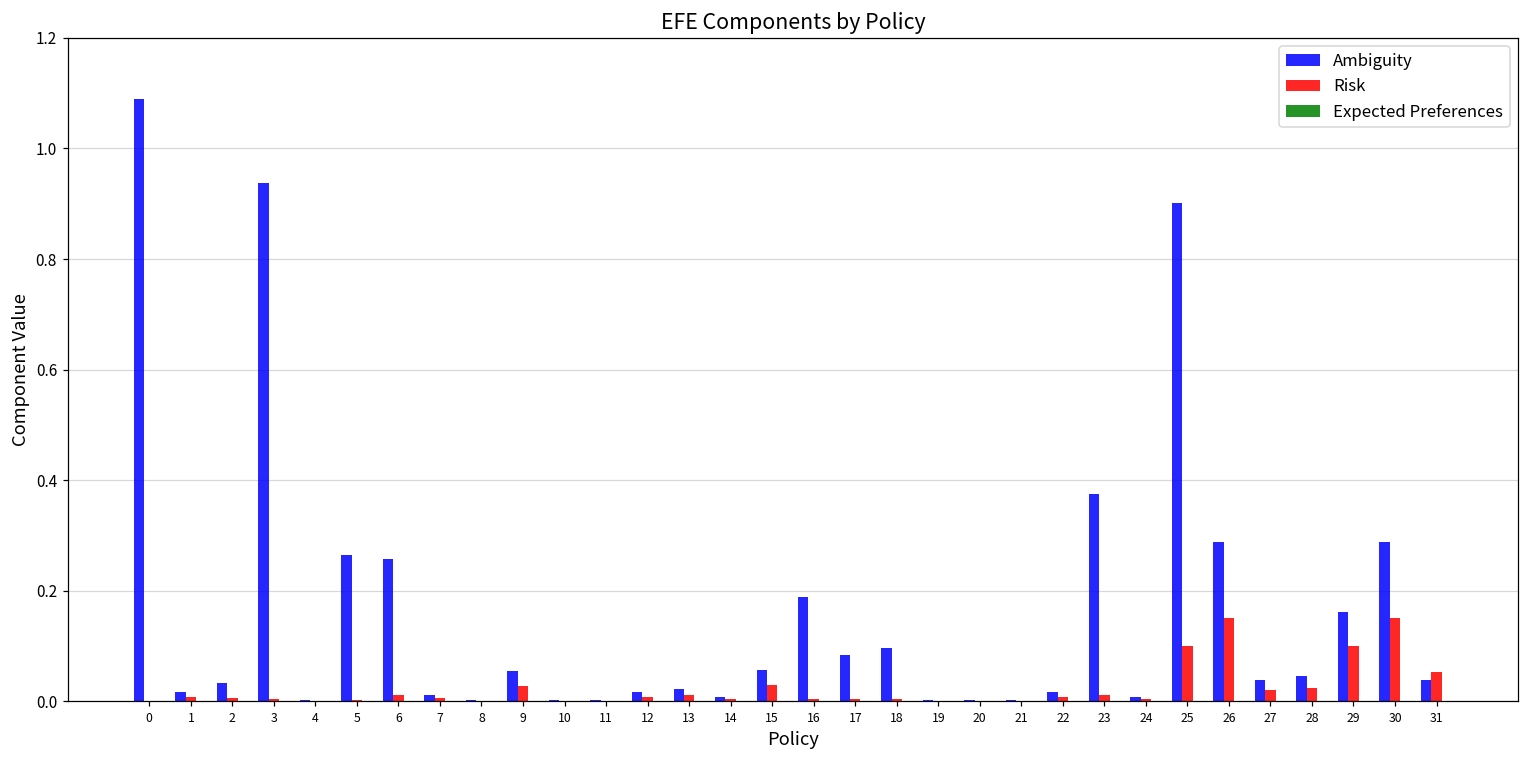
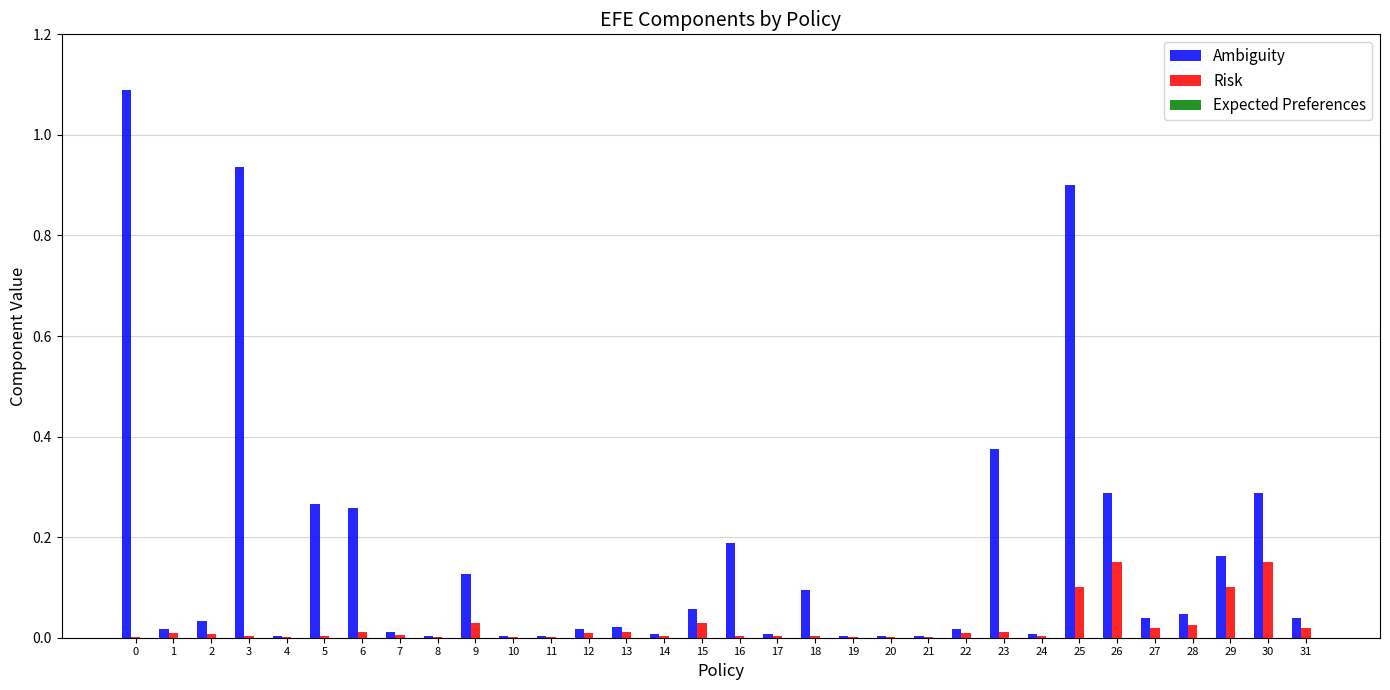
  {
    "Ambiguity": {
      "0": 1.09,
      "1": 0.02,
      "2": 0.03,
      "3": 0.94,
      "5": 0.27,
      "6": 0.26,
      "7": 0.01,
-     "9": 0.05,
+     "9": 0.13,
      "12": 0.02,
      "13": 0.02,
      "14": 0.01,
      "15": 0.06,
      "16": 0.19,
-     "17": 0.08,
+     "17": 0.01,
      "18": 0.10,
      "22": 0.02,
      "23": 0.38,
      "24": 0.01,
      "25": 0.90,
      "26": 0.29,
      "27": 0.04,
      "28": 0.05,
      "29": 0.16,
      "30": 0.29,
      "31": 0.04
    },
    "Risk": {
      "1": 0.01,
      "2": 0.01,
      "6": 0.01,
      "7": 0.01,
      "9": 0.03,
      "12": 0.01,
      "13": 0.01,
      "15": 0.03,
      "22": 0.01,
      "23": 0.01,
      "25": 0.10,
      "26": 0.15,
      "27": 0.02,
      "28": 0.02,
      "29": 0.10,
      "30": 0.15,
-     "31": 0.05
+     "31": 0.02
    }
  }
